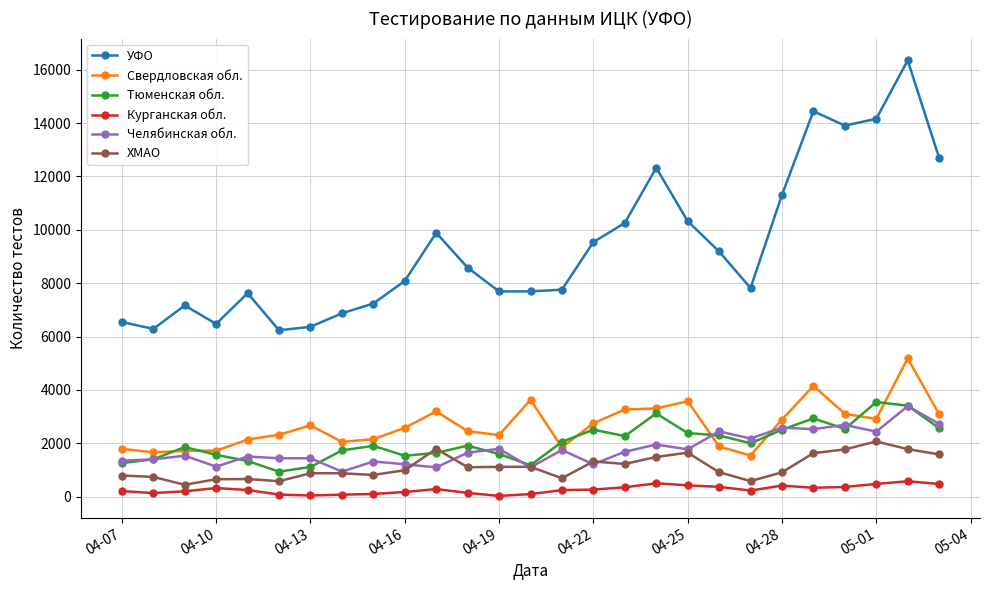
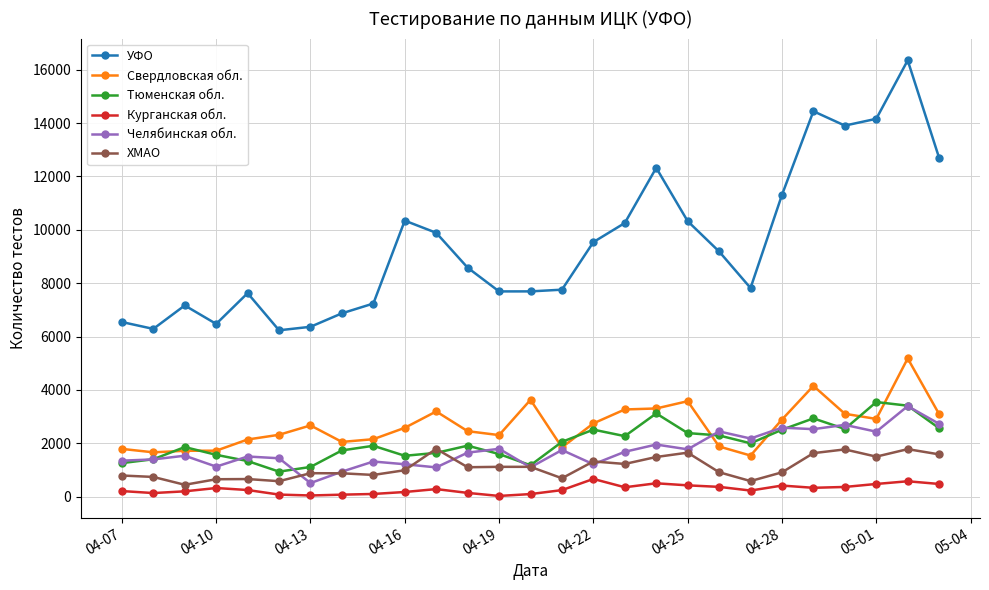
  {
    "УФО": {
      "04-07": 6500,
      "04-10": 6500,
      "04-13": 6400,
-     "04-16": 8100,
+     "04-16": 10300,
      "04-19": 7700,
      "04-22": 9500,
      "04-25": 10300,
      "04-28": 11300,
      "05-01": 14200
    },
    "Свердловская обл.": {
      "04-07": 1800,
      "04-10": 1700,
      "04-13": 2700,
      "04-16": 2600,
      "04-19": 2300,
      "04-22": 2700,
      "04-25": 3600,
      "04-28": 2900,
      "05-01": 2900
    },
    "Тюменская обл.": {
      "04-10": 1600,
      "04-13": 1100,
      "04-16": 1500,
      "04-19": 1600,
      "04-22": 2500,
      "04-25": 2400,
      "05-01": 3500
    },
    "Курганская обл.": {
      "04-07": 200,
      "04-10": 300,
      "04-13": 0,
      "04-16": 200,
      "04-19": 0,
-     "04-22": 300,
+     "04-22": 700,
      "04-25": 400,
      "04-28": 400,
      "05-01": 500
    },
    "Челябинская обл.": {
      "04-10": 1100,
-     "04-13": 1400,
+     "04-13": 500,
      "04-16": 1200,
      "04-19": 1800,
      "04-22": 1200,
      "04-25": 1800,
      "05-01": 2400
    },
    "ХМАО": {
      "04-07": 800,
      "04-10": 700,
      "04-13": 900,
      "04-16": 1000,
      "04-19": 1100,
      "04-22": 1300,
      "04-25": 1600,
      "04-28": 900,
-     "05-01": 2100
+     "05-01": 1500
    }
  }
